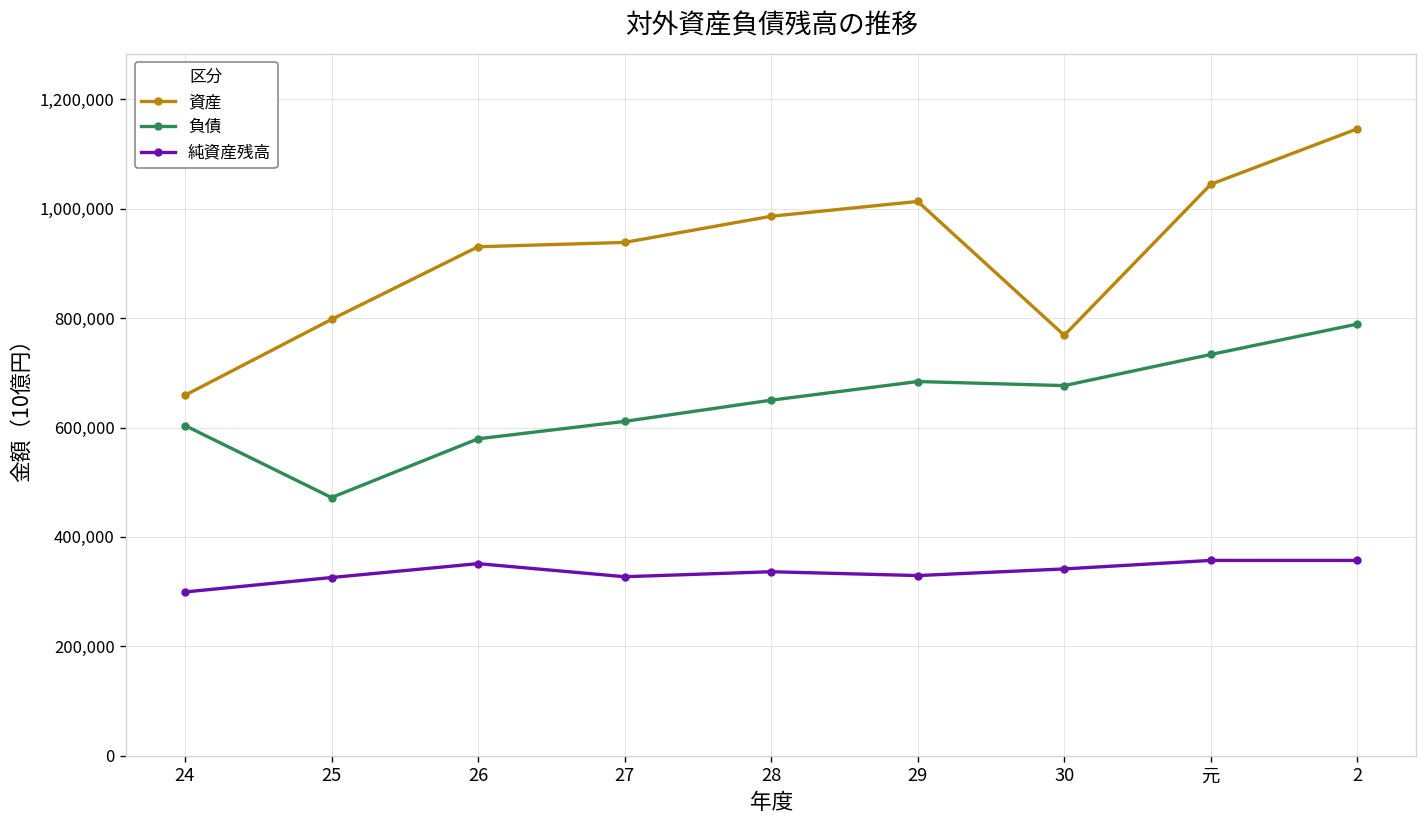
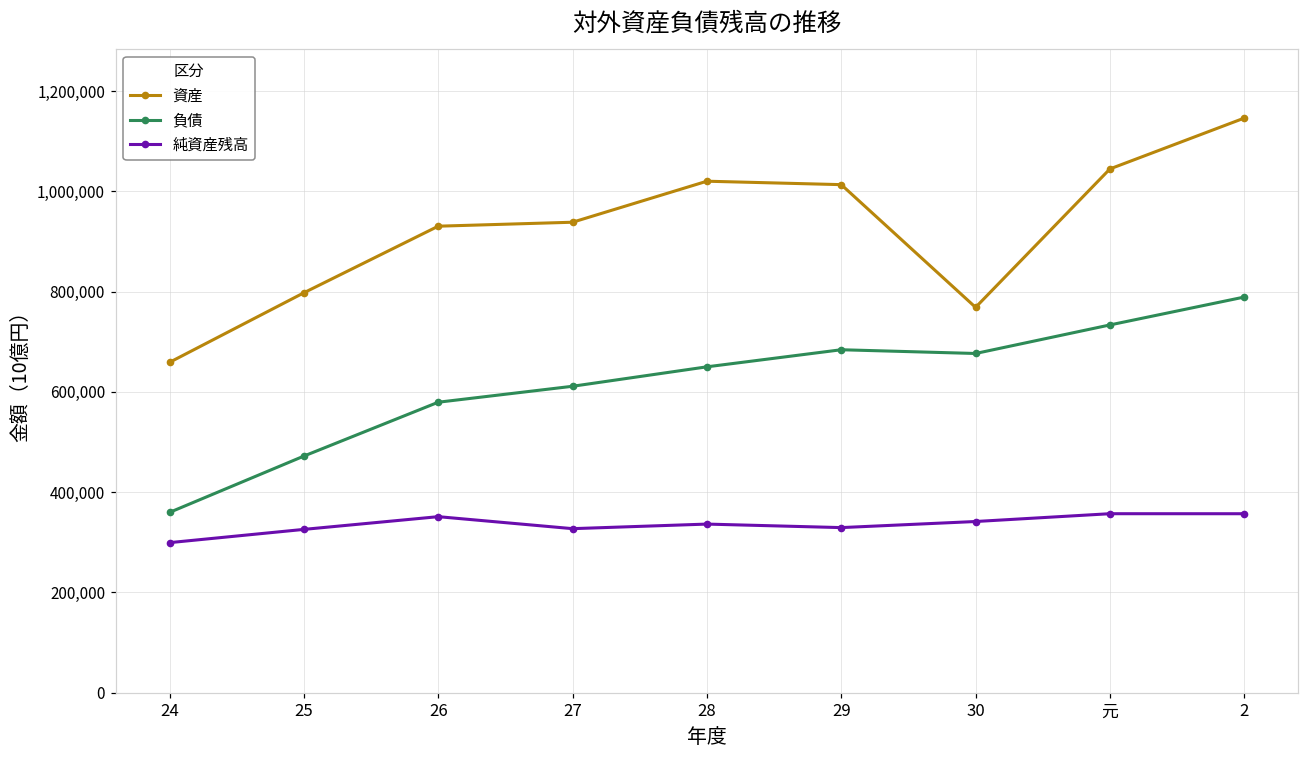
  {
    "資産": {
      "24": "660,000",
      "25": "800,000",
      "26": "930,000",
      "27": "940,000",
-     "28": "990,000",
+     "28": "1,020,000",
      "29": "1,010,000",
      "30": "770,000",
      "元": "1,040,000",
      "2": "1,150,000"
    },
    "負債": {
-     "24": "600,000",
+     "24": "360,000",
      "25": "470,000",
      "26": "580,000",
      "27": "610,000",
      "28": "650,000",
      "29": "680,000",
      "30": "680,000",
      "元": "730,000",
      "2": "790,000"
    },
    "純資産残高": {
      "24": "300,000",
      "25": "330,000",
      "26": "350,000",
      "27": "330,000",
      "28": "340,000",
      "29": "330,000",
      "30": "340,000",
      "元": "360,000",
      "2": "360,000"
    }
  }
